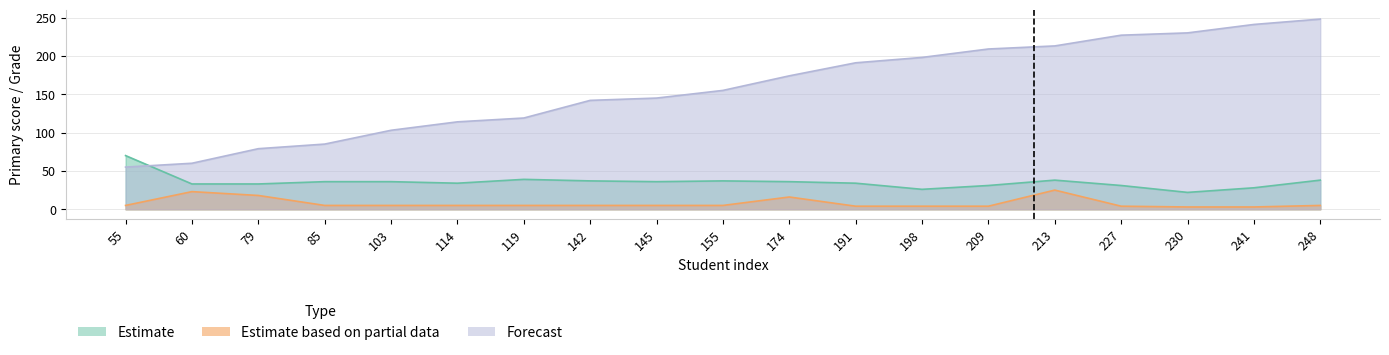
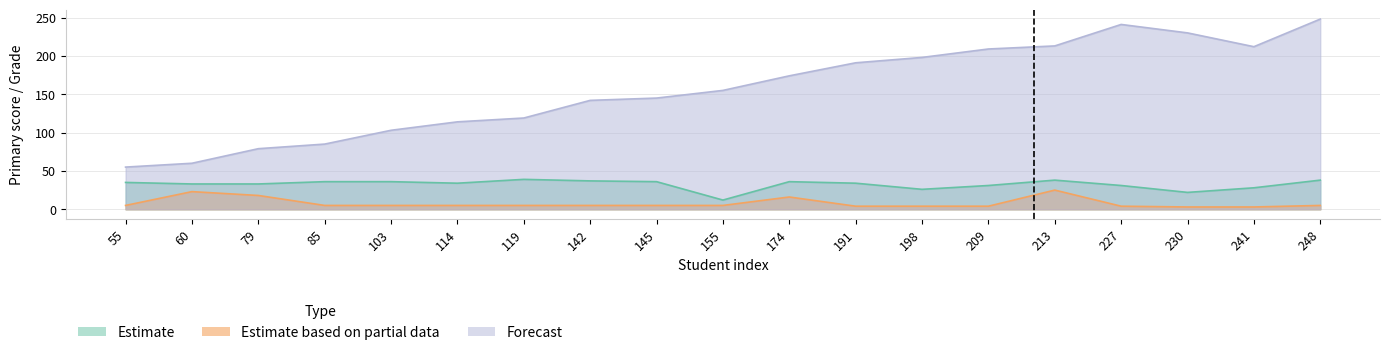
  {
    "Estimate": {
-     "55": 70,
+     "55": 40,
      "60": 30,
      "79": 30,
      "85": 40,
      "103": 40,
      "114": 30,
      "119": 40,
      "142": 40,
      "145": 40,
-     "155": 40,
+     "155": 10,
      "174": 40,
      "191": 30,
      "198": 30,
      "209": 30,
      "213": 40,
      "227": 30,
      "230": 20,
      "241": 30,
      "248": 40
    },
    "Estimate based on partial data": {
      "55": 10,
      "60": 20,
      "79": 20,
      "85": 10,
      "103": 10,
      "114": 10,
      "119": 10,
      "142": 10,
      "145": 10,
      "155": 10,
      "174": 20,
      "191": 0,
      "198": 0,
      "209": 0,
      "213": 30,
      "227": 0,
      "230": 0,
      "241": 0,
      "248": 10
    },
    "Forecast": {
      "55": 60,
      "60": 60,
      "79": 80,
      "85": 90,
      "103": 100,
      "114": 110,
      "119": 120,
      "142": 140,
      "145": 150,
      "155": 160,
      "174": 170,
      "191": 190,
      "198": 200,
      "209": 210,
      "213": 210,
-     "227": 230,
+     "227": 240,
      "230": 230,
-     "241": 240,
+     "241": 210,
      "248": 250
    }
  }
